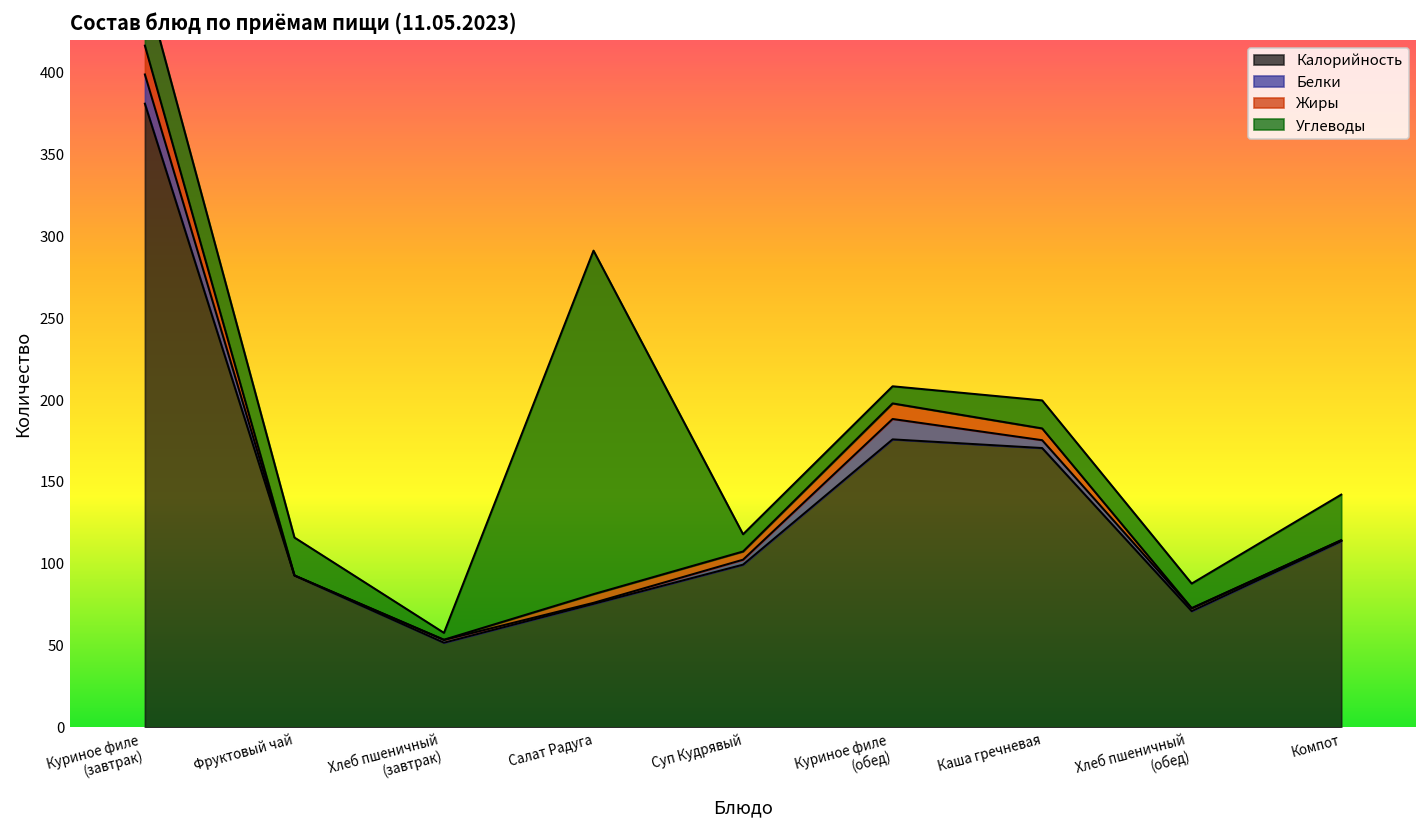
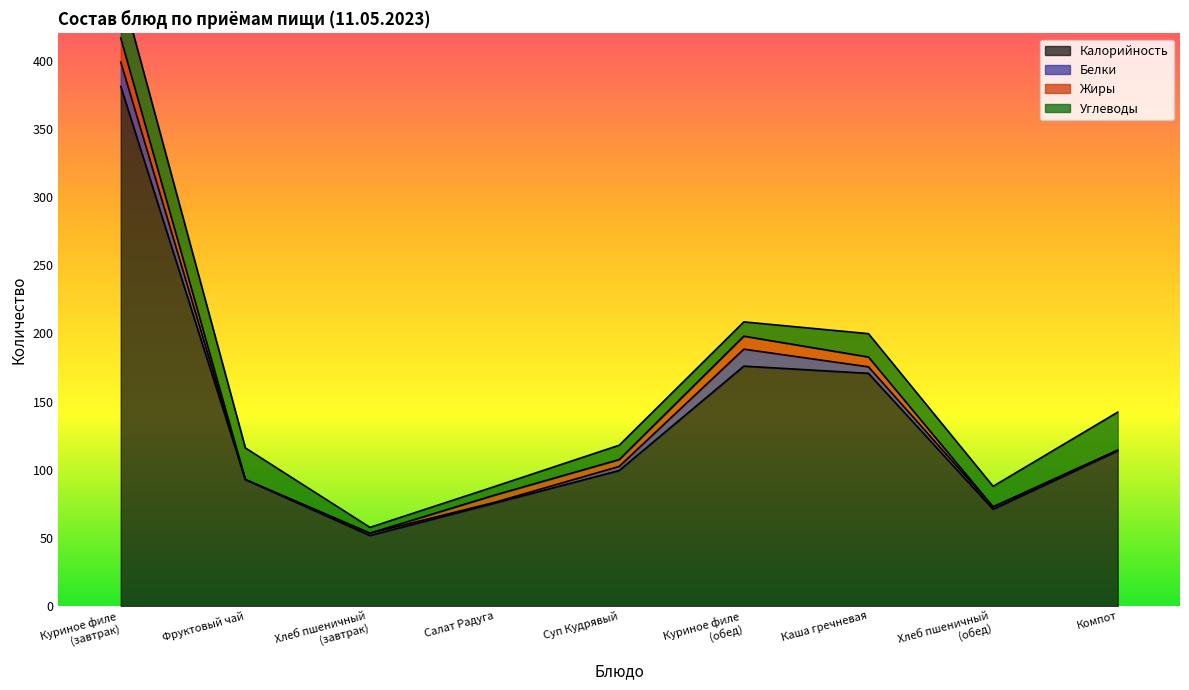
  {
    "Калорийность": {
      "Куриное филе (завтрак)": 381,
      "Суп Кудрявый": 99,
      "Куриное филе (обед)": 176,
      "Каша гречневая": 171
    },
    "Белки": {
      "Куриное филе (завтрак)": 18,
      "Суп Кудрявый": 3,
      "Куриное филе (обед)": 12,
      "Каша гречневая": 5
    },
    "Жиры": {
      "Куриное филе (завтрак)": 18,
      "Салат Радуга": 5,
      "Суп Кудрявый": 5,
      "Куриное филе (обед)": 10,
      "Каша гречневая": 7
    },
    "Углеводы": {
      "Фруктовый чай": 23,
      "Хлеб пшеничный (завтрак)": 4,
-     "Салат Радуга": 210,
+     "Салат Радуга": 6,
      "Суп Кудрявый": 11,
      "Куриное филе (обед)": 10,
      "Каша гречневая": 17,
      "Хлеб пшеничный (обед)": 15,
      "Компот": 28
    }
  }
